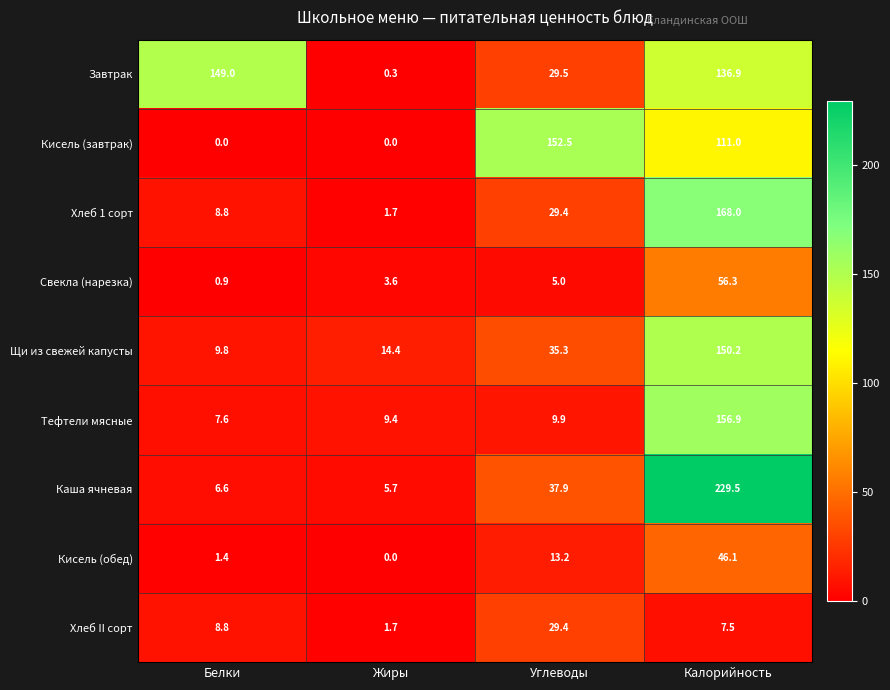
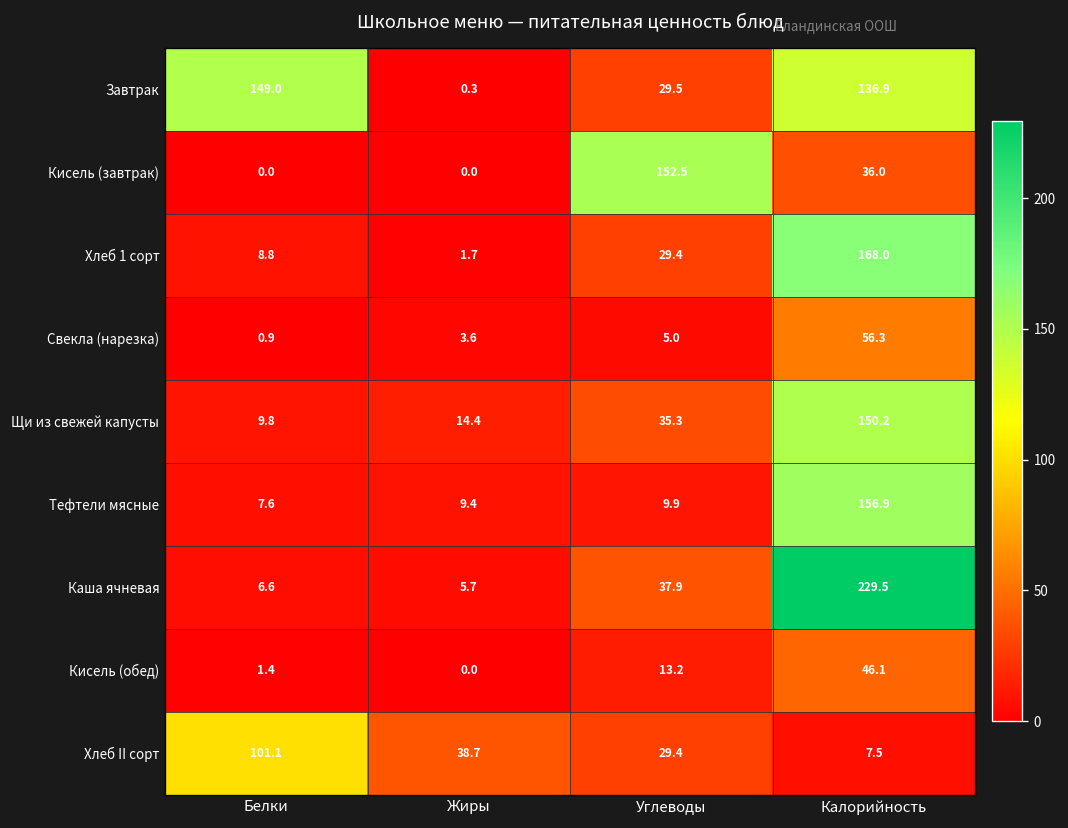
  {
    "Завтрак": {
      "Белки": 149.0,
      "Жиры": 0.3,
      "Углеводы": 29.5,
      "Калорийность": 136.9
    },
    "Кисель (завтрак)": {
      "Белки": 0.0,
      "Жиры": 0.0,
      "Углеводы": 152.5,
-     "Калорийность": 111.0
+     "Калорийность": 36.0
    },
    "Хлеб 1 сорт": {
      "Белки": 8.8,
      "Жиры": 1.7,
      "Углеводы": 29.4,
      "Калорийность": 168.0
    },
    "Свекла (нарезка)": {
      "Белки": 0.9,
      "Жиры": 3.6,
      "Углеводы": 5.0,
      "Калорийность": 56.3
    },
    "Щи из свежей капусты": {
      "Белки": 9.8,
      "Жиры": 14.4,
      "Углеводы": 35.3,
      "Калорийность": 150.2
    },
    "Тефтели мясные": {
      "Белки": 7.6,
      "Жиры": 9.4,
      "Углеводы": 9.9,
      "Калорийность": 156.9
    },
    "Каша ячневая": {
      "Белки": 6.6,
      "Жиры": 5.7,
      "Углеводы": 37.9,
      "Калорийность": 229.5
    },
    "Кисель (обед)": {
      "Белки": 1.4,
      "Жиры": 0.0,
      "Углеводы": 13.2,
      "Калорийность": 46.1
    },
    "Хлеб II сорт": {
-     "Белки": 8.8,
-     "Жиры": 1.7,
+     "Белки": 101.1,
+     "Жиры": 38.7,
      "Углеводы": 29.4,
      "Калорийность": 7.5
    }
  }
